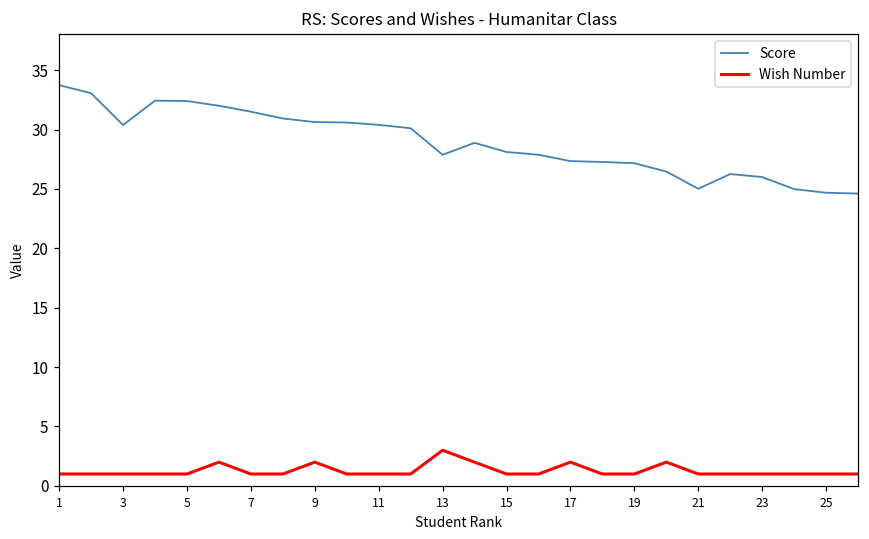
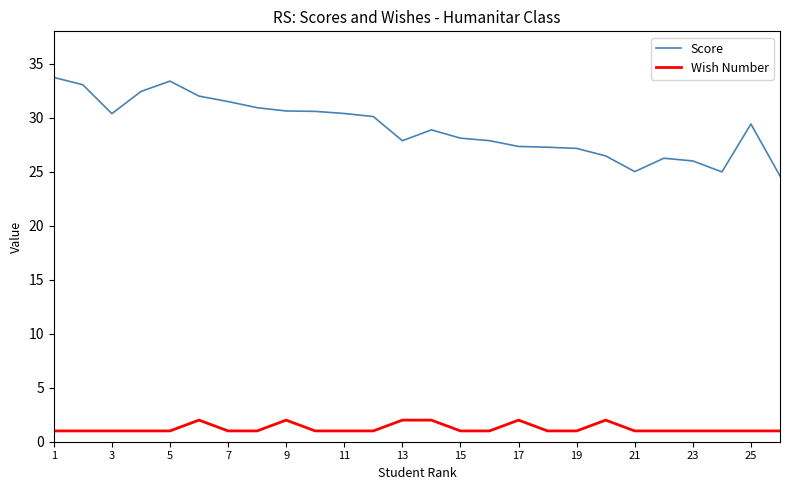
  {
    "Score": {
      "1": 33.7,
      "3": 30.4,
-     "5": 32.4,
+     "5": 33.4,
      "7": 31.5,
      "9": 30.6,
      "11": 30.4,
      "13": 27.9,
      "15": 28.1,
      "17": 27.3,
      "19": 27.2,
      "21": 25.0,
      "23": 26.0,
-     "25": 24.7
+     "25": 29.4
    },
    "Wish Number": {
      "1": 1,
      "3": 1,
      "5": 1,
      "7": 1,
      "9": 2,
      "11": 1,
-     "13": 3,
+     "13": 2,
      "15": 1,
      "17": 2,
      "19": 1,
      "21": 1,
      "23": 1,
      "25": 1
    }
  }
